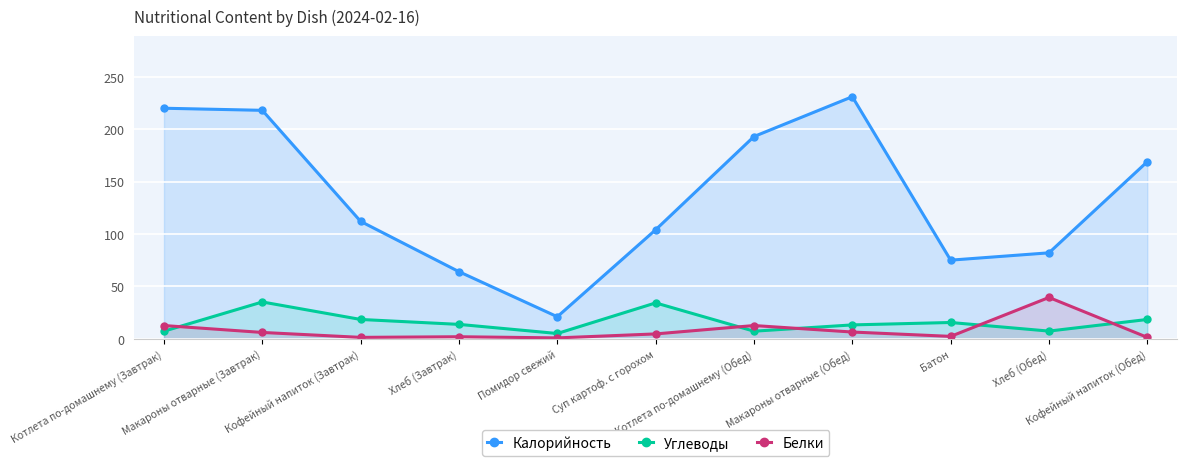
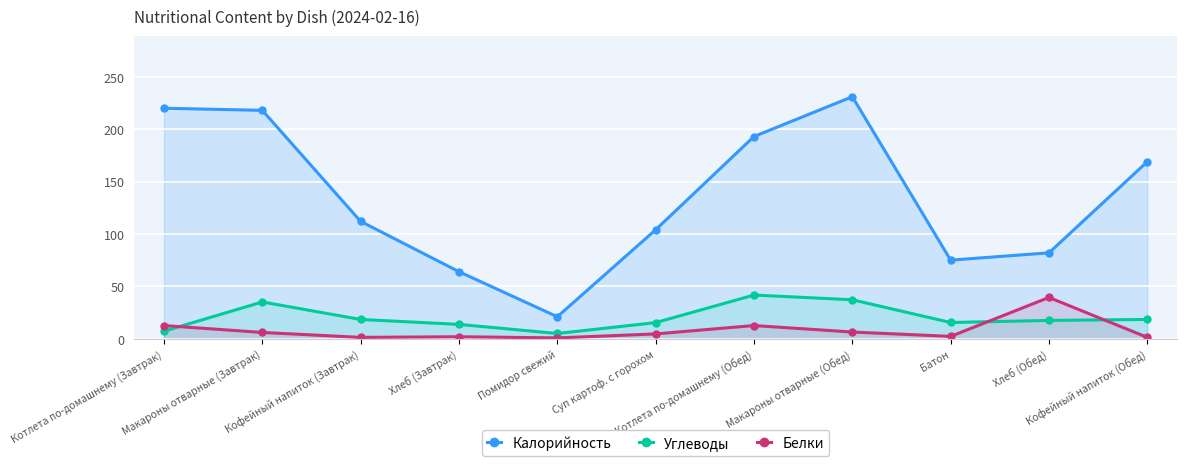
  {
    "Калорийность": {
      "Котлета по-домашнему (Завтрак)": 220,
      "Макароны отварные (Завтрак)": 218,
      "Кофейный напиток (Завтрак)": 112,
      "Хлеб (Завтрак)": 64,
      "Помидор свежий": 21,
      "Суп картоф. с горохом": 104,
      "Котлета по-домашнему (Обед)": 193,
      "Макароны отварные (Обед)": 231,
      "Батон": 75,
      "Хлеб (Обед)": 82,
      "Кофейный напиток (Обед)": 169
    },
    "Углеводы": {
      "Котлета по-домашнему (Завтрак)": 7,
      "Макароны отварные (Завтрак)": 35,
      "Кофейный напиток (Завтрак)": 18,
      "Хлеб (Завтрак)": 14,
      "Помидор свежий": 5,
-     "Суп картоф. с горохом": 34,
-     "Котлета по-домашнему (Обед)": 7,
-     "Макароны отварные (Обед)": 13,
+     "Суп картоф. с горохом": 15,
+     "Котлета по-домашнему (Обед)": 42,
+     "Макароны отварные (Обед)": 37,
      "Батон": 16,
-     "Хлеб (Обед)": 7,
+     "Хлеб (Обед)": 18,
      "Кофейный напиток (Обед)": 18
    },
    "Белки": {
      "Котлета по-домашнему (Завтрак)": 13,
      "Макароны отварные (Завтрак)": 6,
      "Кофейный напиток (Завтрак)": 1,
      "Хлеб (Завтрак)": 2,
      "Помидор свежий": 1,
      "Суп картоф. с горохом": 5,
      "Котлета по-домашнему (Обед)": 13,
      "Макароны отварные (Обед)": 6,
      "Батон": 2,
      "Хлеб (Обед)": 39,
      "Кофейный напиток (Обед)": 1
    }
  }
